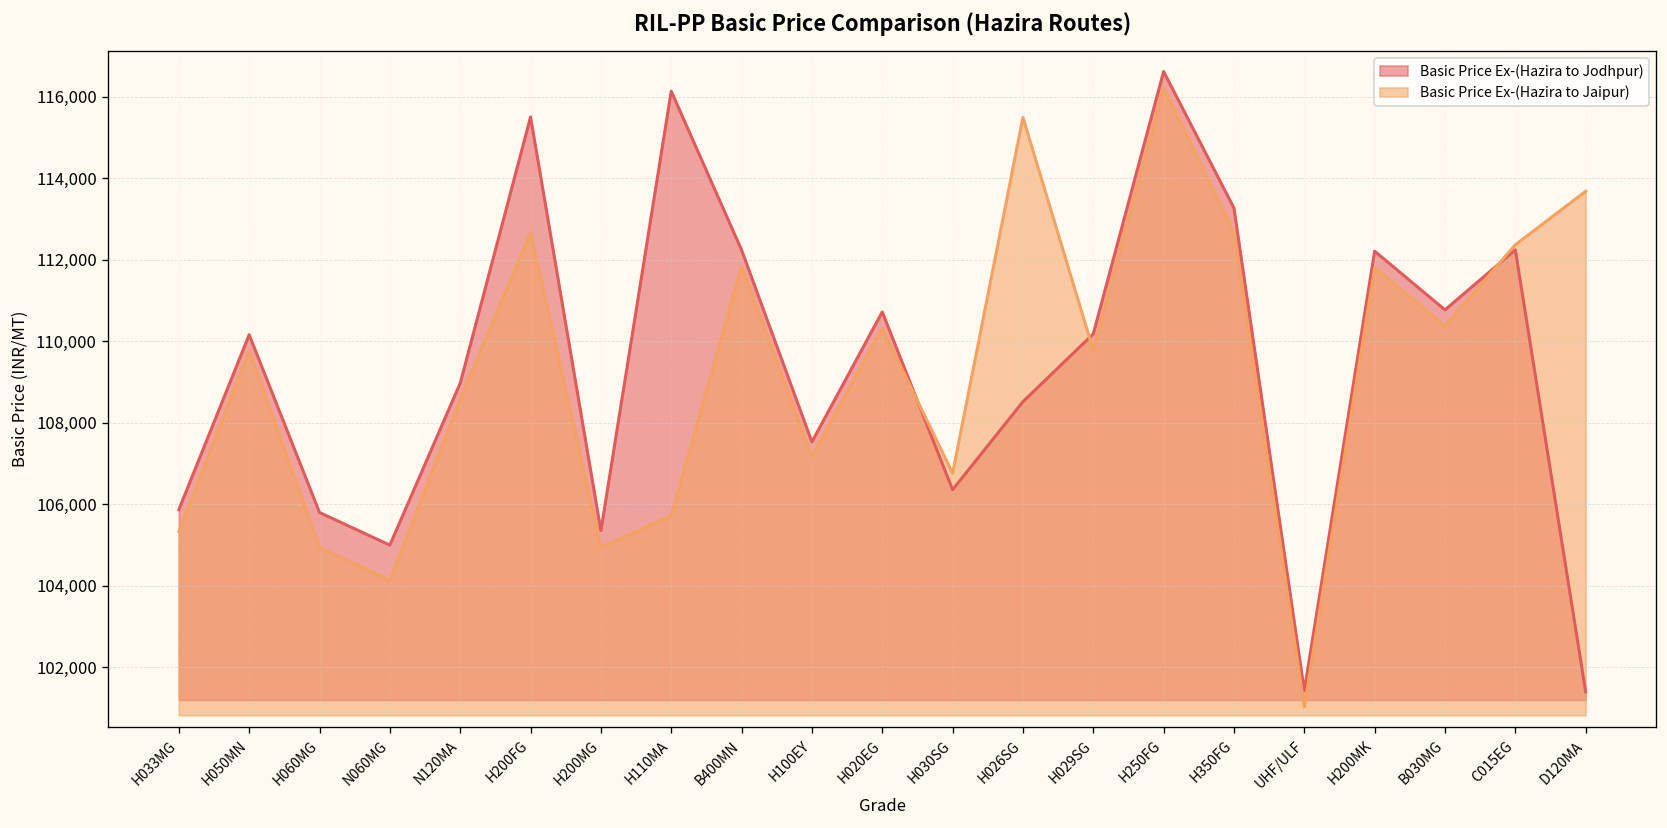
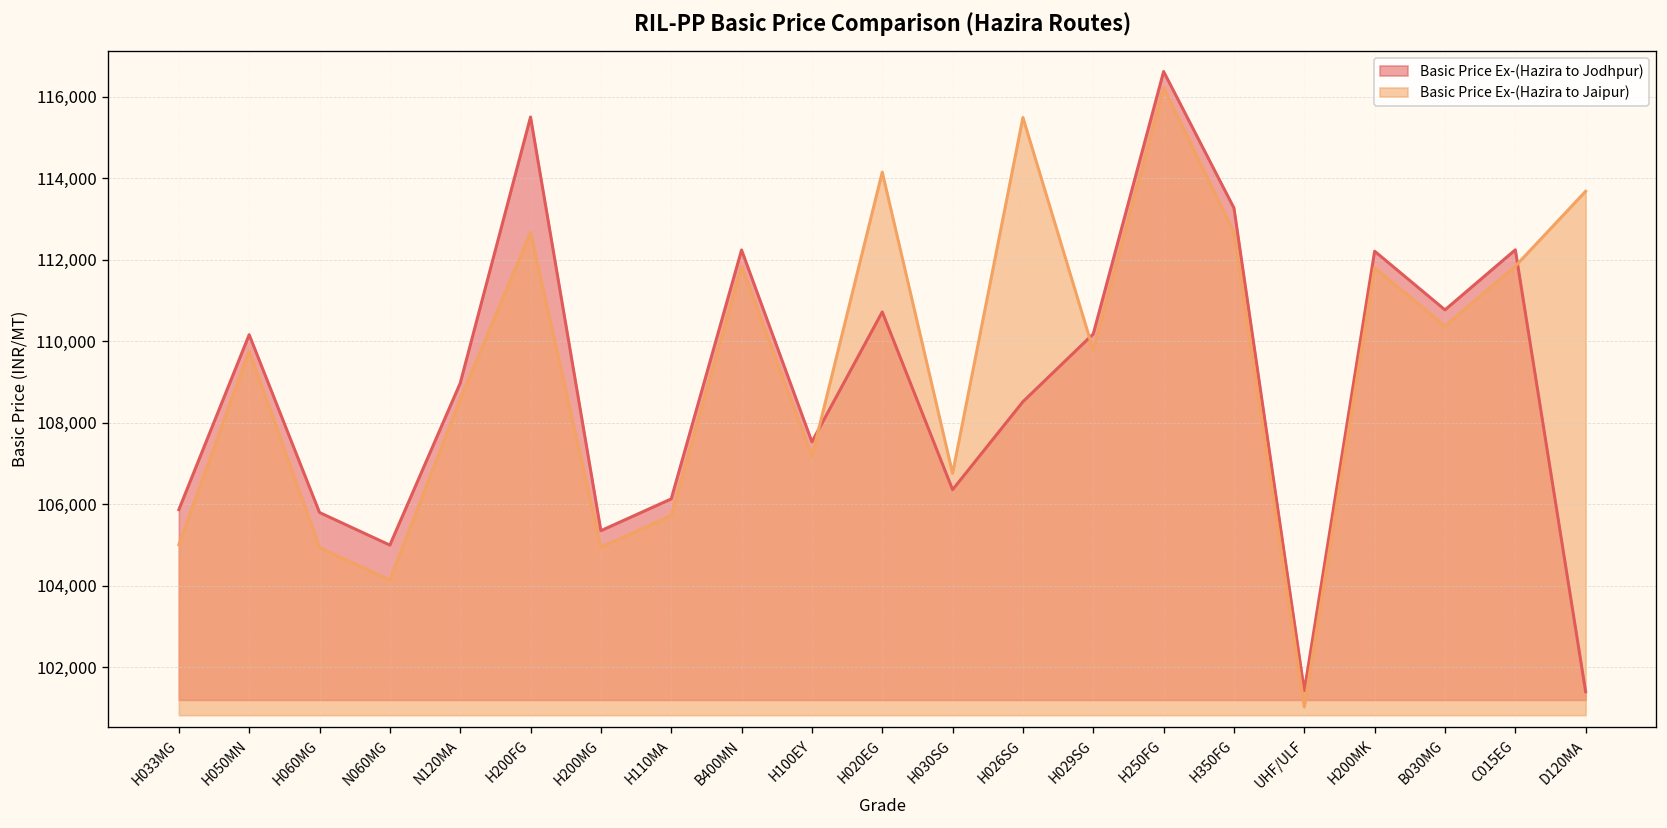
  {
    "Basic Price Ex-(Hazira to Jodhpur)": {
      "H033MG": "105,900",
      "H050MN": "110,200",
      "H060MG": "105,800",
      "N060MG": "105,000",
      "N120MA": "109,000",
      "H200FG": "115,500",
      "H200MG": "105,300",
-     "H110MA": "116,100",
+     "H110MA": "106,100",
      "B400MN": "112,200",
      "H100EY": "107,500",
      "H020EG": "110,700",
      "H030SG": "106,400",
      "H026SG": "108,500",
      "H029SG": "110,200",
      "H250FG": "116,600",
      "H350FG": "113,300",
      "UHF/ULF": "101,400",
      "H200MK": "112,200",
      "B030MG": "110,800",
      "C015EG": "112,200",
      "D120MA": "101,400"
    },
    "Basic Price Ex-(Hazira to Jaipur)": {
-     "H033MG": "105,300",
+     "H033MG": "105,000",
      "H050MN": "109,800",
      "H060MG": "104,900",
      "N060MG": "104,100",
      "N120MA": "108,600",
      "H200FG": "112,700",
      "H200MG": "104,900",
      "H110MA": "105,700",
      "B400MN": "111,800",
      "H100EY": "107,200",
-     "H020EG": "110,300",
+     "H020EG": "114,200",
      "H030SG": "106,800",
      "H026SG": "115,500",
      "H029SG": "109,800",
      "H250FG": "116,200",
      "H350FG": "112,700",
      "UHF/ULF": "101,000",
      "H200MK": "111,800",
      "B030MG": "110,400",
-     "C015EG": "112,400",
+     "C015EG": "111,800",
      "D120MA": "113,700"
    }
  }
